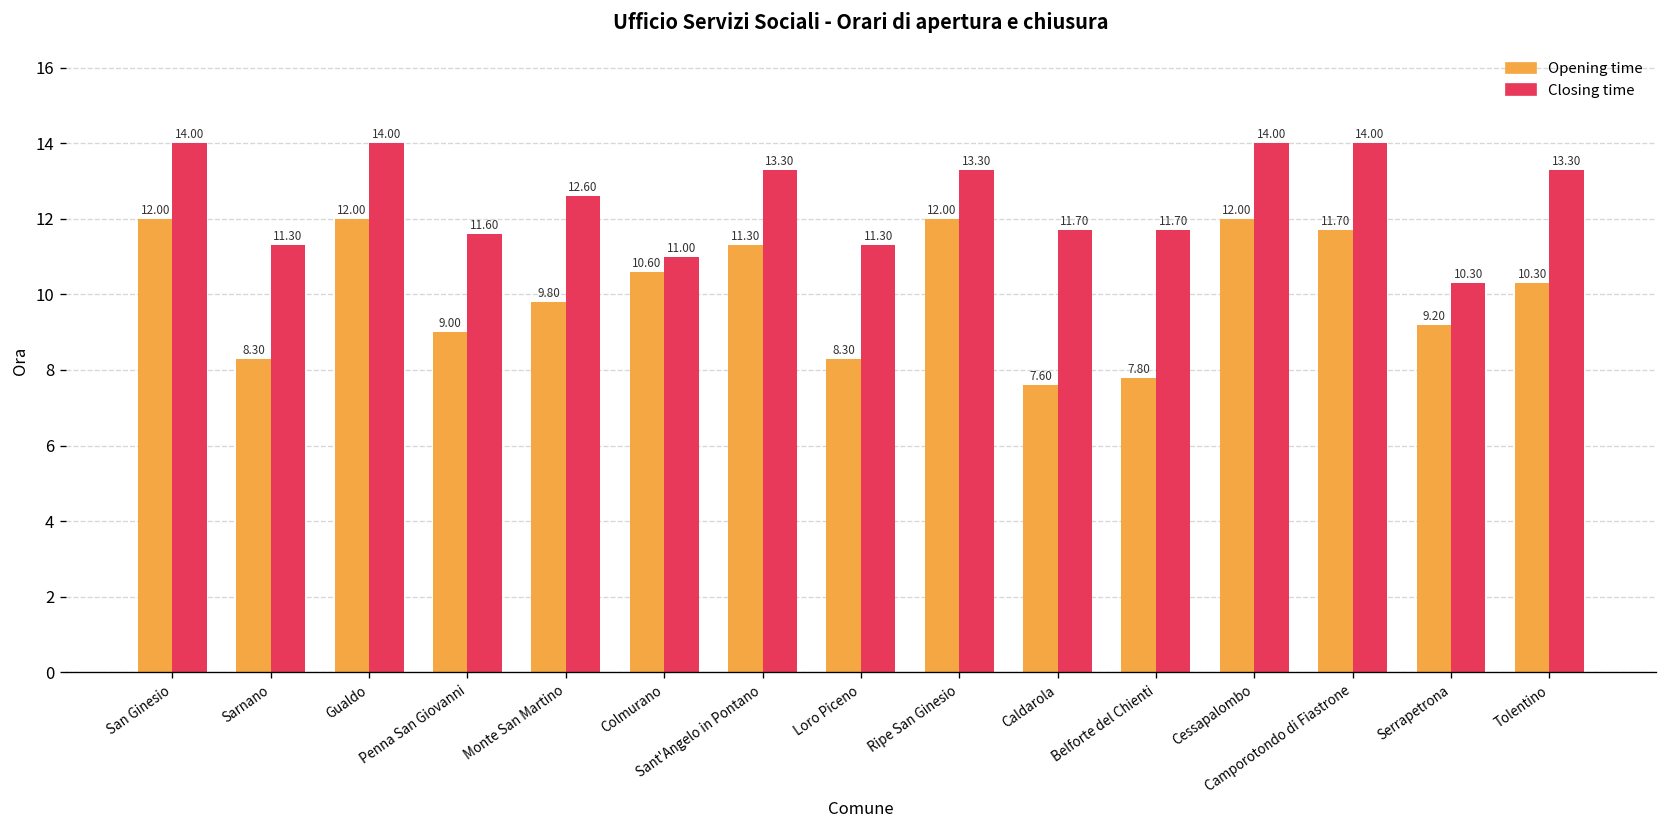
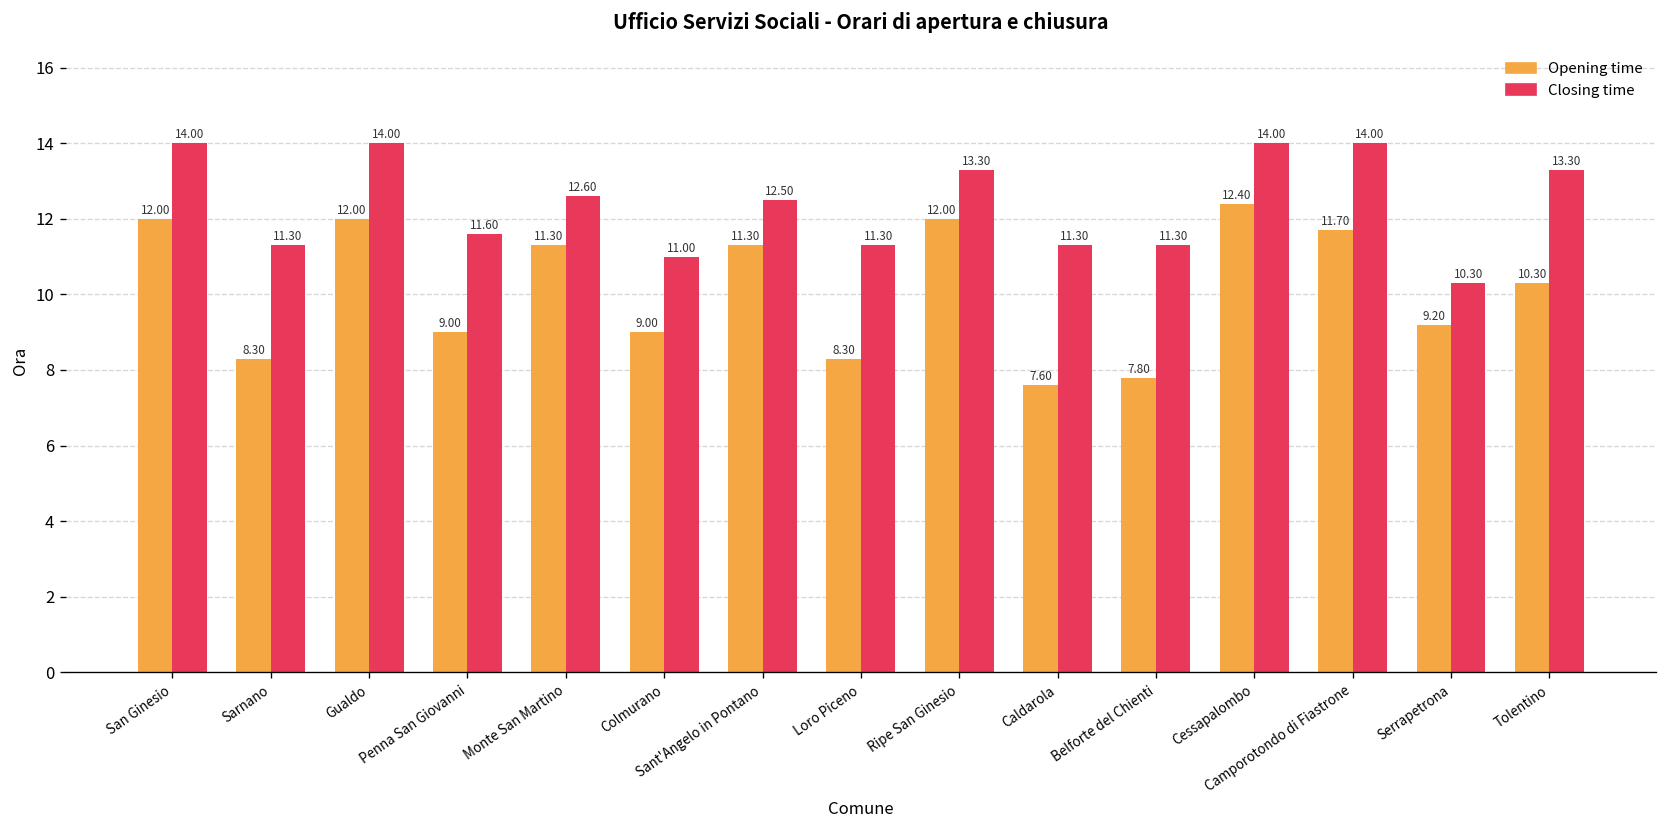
  {
    "Opening time": {
      "San Ginesio": 12.00,
      "Sarnano": 8.30,
      "Gualdo": 12.00,
      "Penna San Giovanni": 9.00,
-     "Monte San Martino": 9.80,
-     "Colmurano": 10.60,
+     "Monte San Martino": 11.30,
+     "Colmurano": 9.00,
      "Sant'Angelo in Pontano": 11.30,
      "Loro Piceno": 8.30,
      "Ripe San Ginesio": 12.00,
      "Caldarola": 7.60,
      "Belforte del Chienti": 7.80,
-     "Cessapalombo": 12.00,
+     "Cessapalombo": 12.40,
      "Camporotondo di Fiastrone": 11.70,
      "Serrapetrona": 9.20,
      "Tolentino": 10.30
    },
    "Closing time": {
      "San Ginesio": 14.00,
      "Sarnano": 11.30,
      "Gualdo": 14.00,
      "Penna San Giovanni": 11.60,
      "Monte San Martino": 12.60,
      "Colmurano": 11.00,
-     "Sant'Angelo in Pontano": 13.30,
+     "Sant'Angelo in Pontano": 12.50,
      "Loro Piceno": 11.30,
      "Ripe San Ginesio": 13.30,
-     "Caldarola": 11.70,
-     "Belforte del Chienti": 11.70,
+     "Caldarola": 11.30,
+     "Belforte del Chienti": 11.30,
      "Cessapalombo": 14.00,
      "Camporotondo di Fiastrone": 14.00,
      "Serrapetrona": 10.30,
      "Tolentino": 13.30
    }
  }
